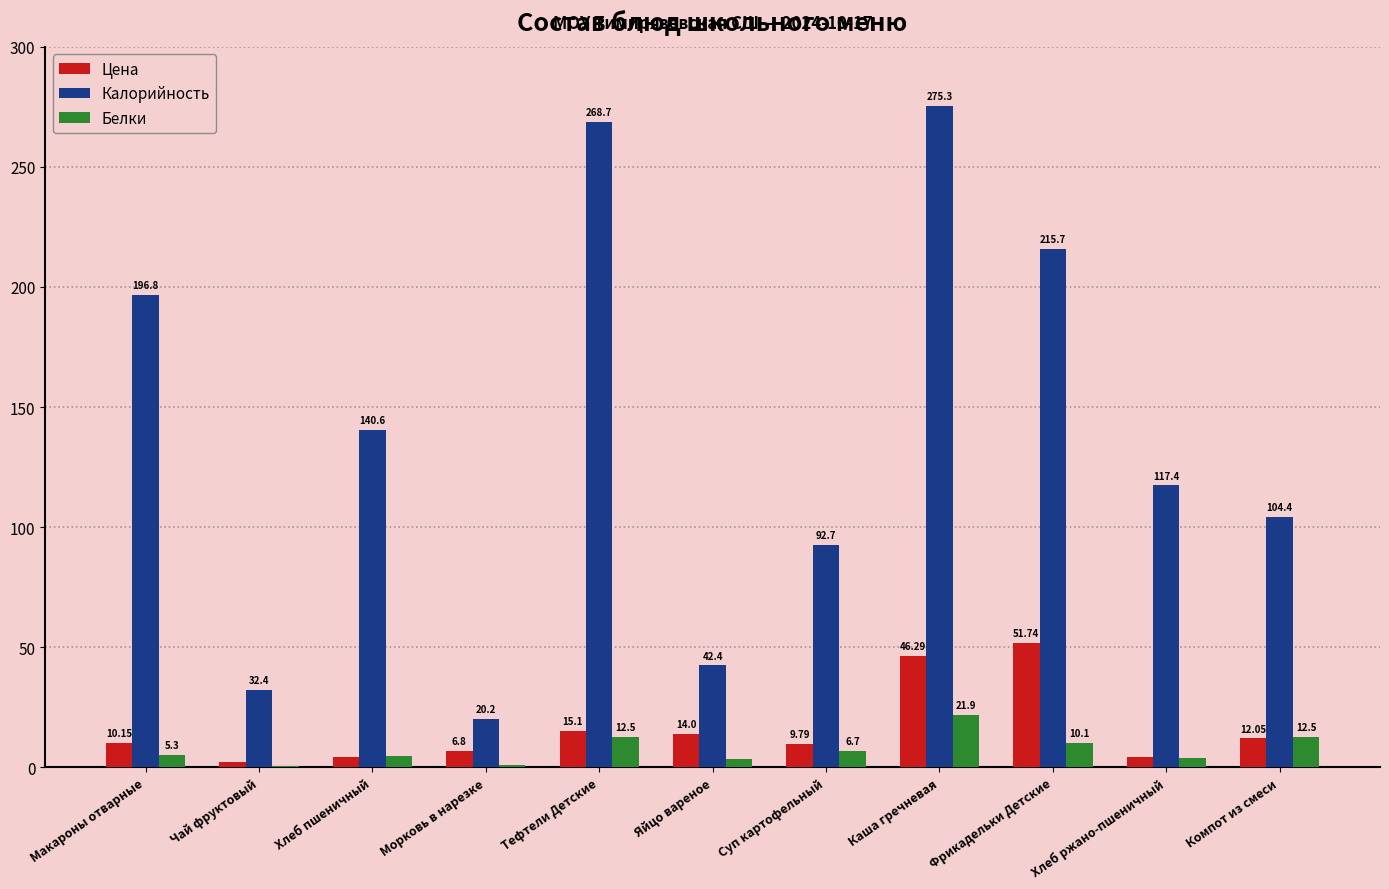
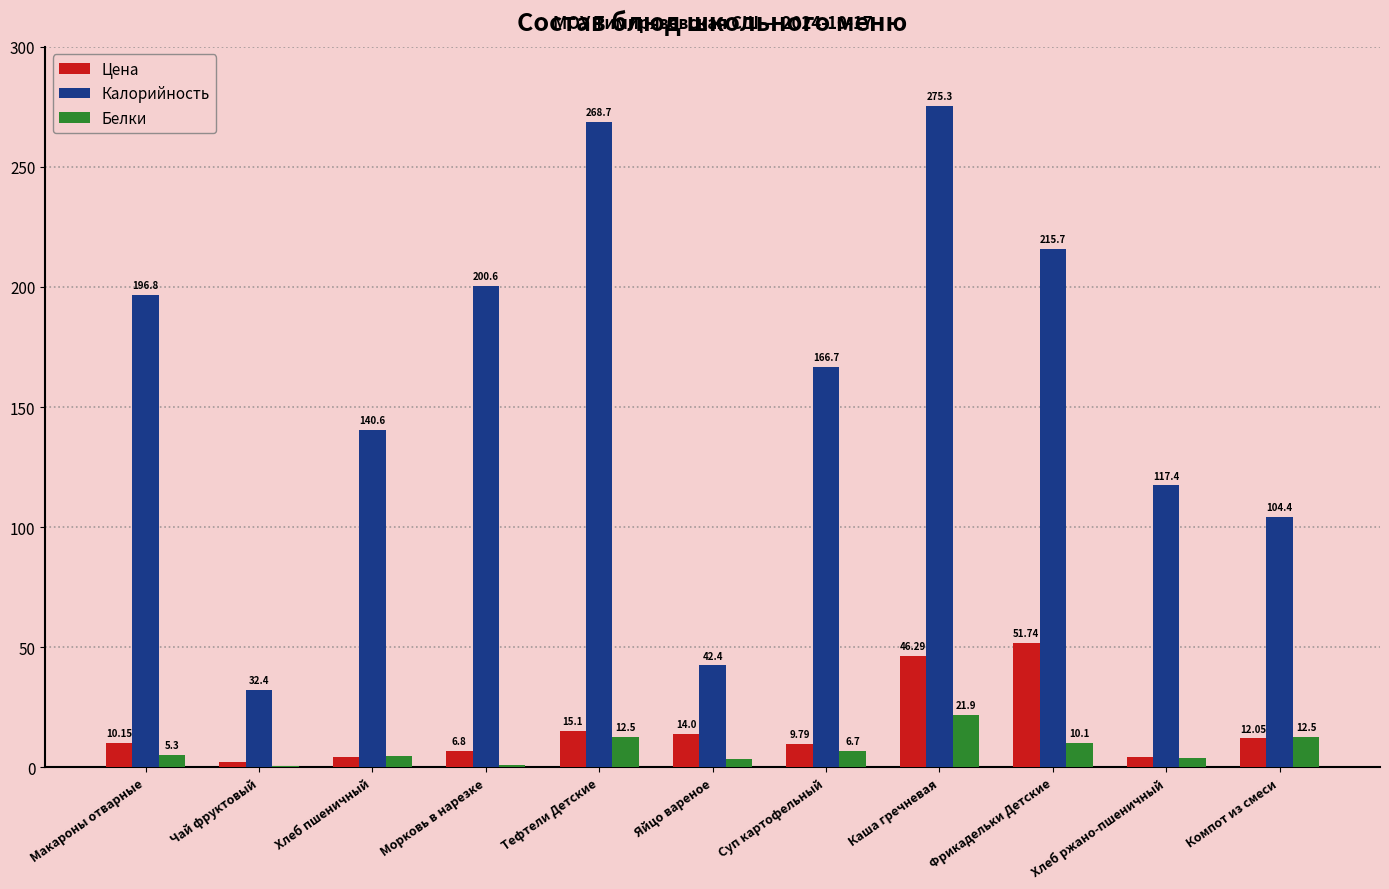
  {
    "Цена": {
      "Макароны отварные": 10.15,
      "Морковь в нарезке": 6.8,
      "Тефтели Детские": 15.1,
      "Яйцо вареное": 14.0,
      "Суп картофельный": 9.79,
      "Каша гречневая": 46.29,
      "Фрикадельки Детские": 51.74,
      "Компот из смеси": 12.05
    },
    "Калорийность": {
      "Макароны отварные": 196.8,
      "Чай фруктовый": 32.4,
      "Хлеб пшеничный": 140.6,
-     "Морковь в нарезке": 20.2,
+     "Морковь в нарезке": 200.6,
      "Тефтели Детские": 268.7,
      "Яйцо вареное": 42.4,
-     "Суп картофельный": 92.7,
+     "Суп картофельный": 166.7,
      "Каша гречневая": 275.3,
      "Фрикадельки Детские": 215.7,
      "Хлеб ржано-пшеничный": 117.4,
      "Компот из смеси": 104.4
    },
    "Белки": {
      "Макароны отварные": 5.3,
      "Тефтели Детские": 12.5,
      "Суп картофельный": 6.7,
      "Каша гречневая": 21.9,
      "Фрикадельки Детские": 10.1,
      "Компот из смеси": 12.5
    }
  }
